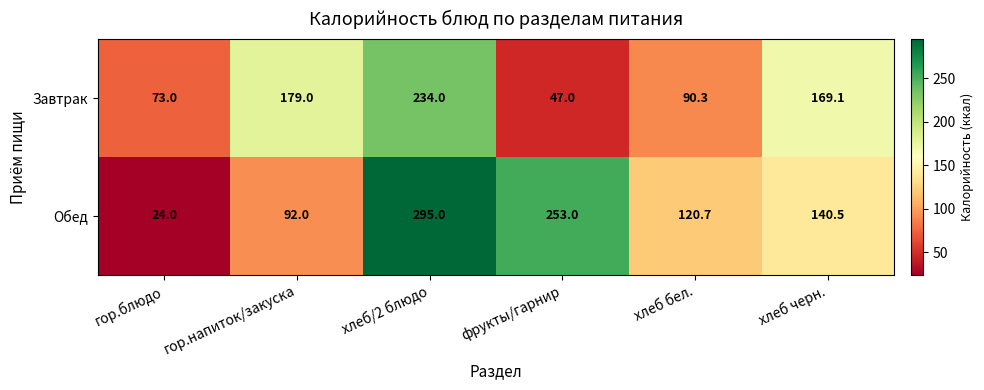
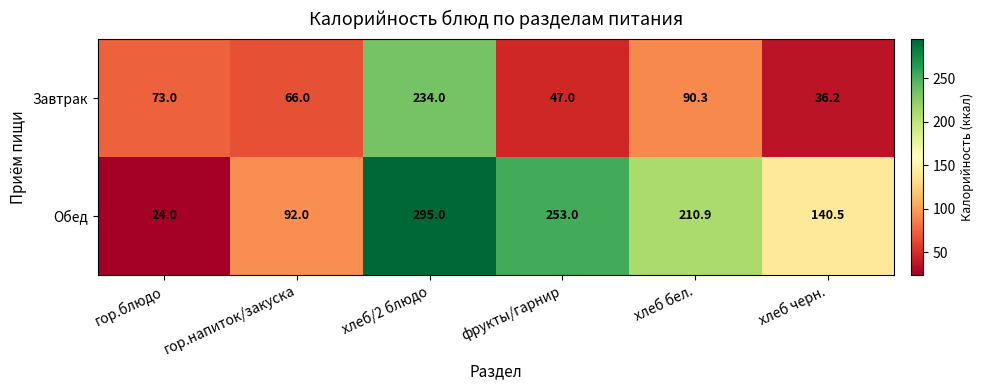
  {
    "Завтрак": {
      "гор.блюдо": 73.0,
-     "гор.напиток/закуска": 179.0,
+     "гор.напиток/закуска": 66.0,
      "хлеб/2 блюдо": 234.0,
      "фрукты/гарнир": 47.0,
      "хлеб бел.": 90.3,
-     "хлеб черн.": 169.1
+     "хлеб черн.": 36.2
    },
    "Обед": {
      "гор.блюдо": 24.0,
      "гор.напиток/закуска": 92.0,
      "хлеб/2 блюдо": 295.0,
      "фрукты/гарнир": 253.0,
-     "хлеб бел.": 120.7,
+     "хлеб бел.": 210.9,
      "хлеб черн.": 140.5
    }
  }
